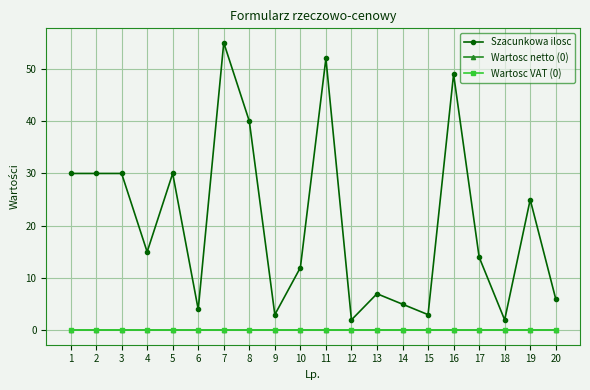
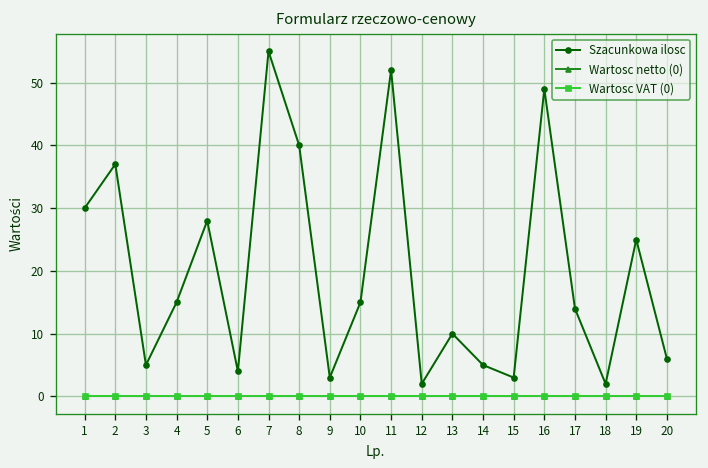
  {
    "Szacunkowa ilosc": {
      "1": 30,
-     "2": 30,
-     "3": 30,
+     "2": 37,
+     "3": 5,
      "4": 15,
-     "5": 30,
+     "5": 28,
      "6": 4,
      "7": 55,
      "8": 40,
      "9": 3,
-     "10": 12,
+     "10": 15,
      "11": 52,
      "12": 2,
-     "13": 7,
+     "13": 10,
      "14": 5,
      "15": 3,
      "16": 49,
      "17": 14,
      "18": 2,
      "19": 25,
      "20": 6
    },
    "Wartosc VAT (0)": {
      "1": 0,
      "2": 0,
      "3": 0,
      "4": 0,
      "5": 0,
      "6": 0,
      "7": 0,
      "8": 0,
      "9": 0,
      "10": 0,
      "11": 0,
      "12": 0,
      "13": 0,
      "14": 0,
      "15": 0,
      "16": 0,
      "17": 0,
      "18": 0,
      "19": 0,
      "20": 0
    }
  }
